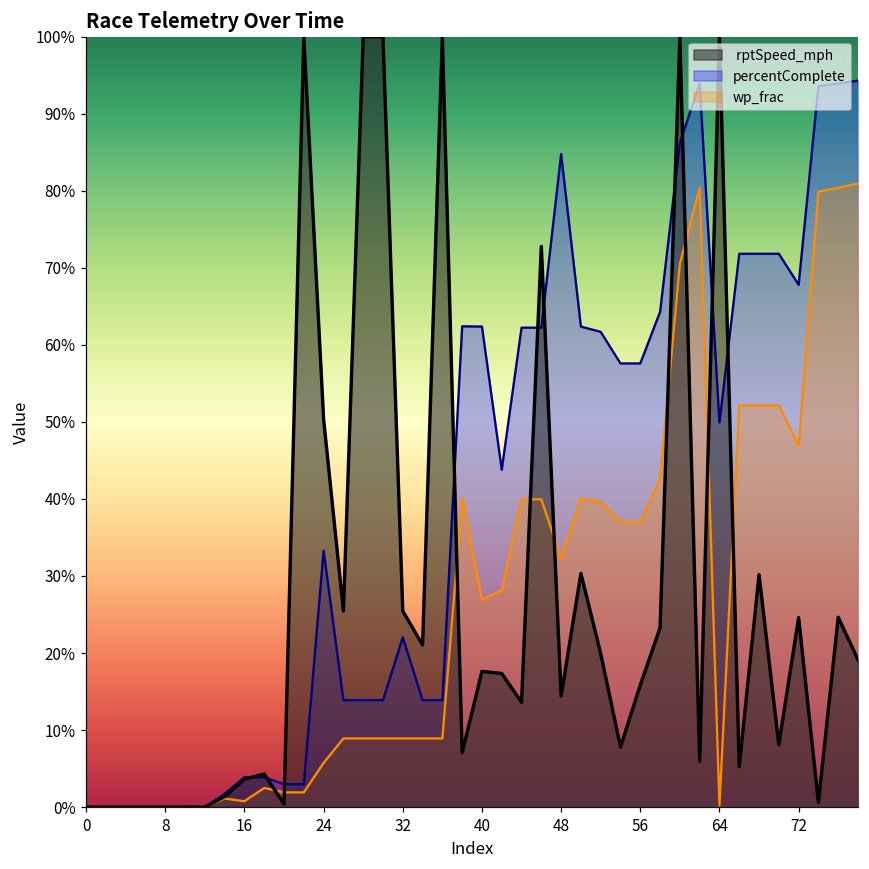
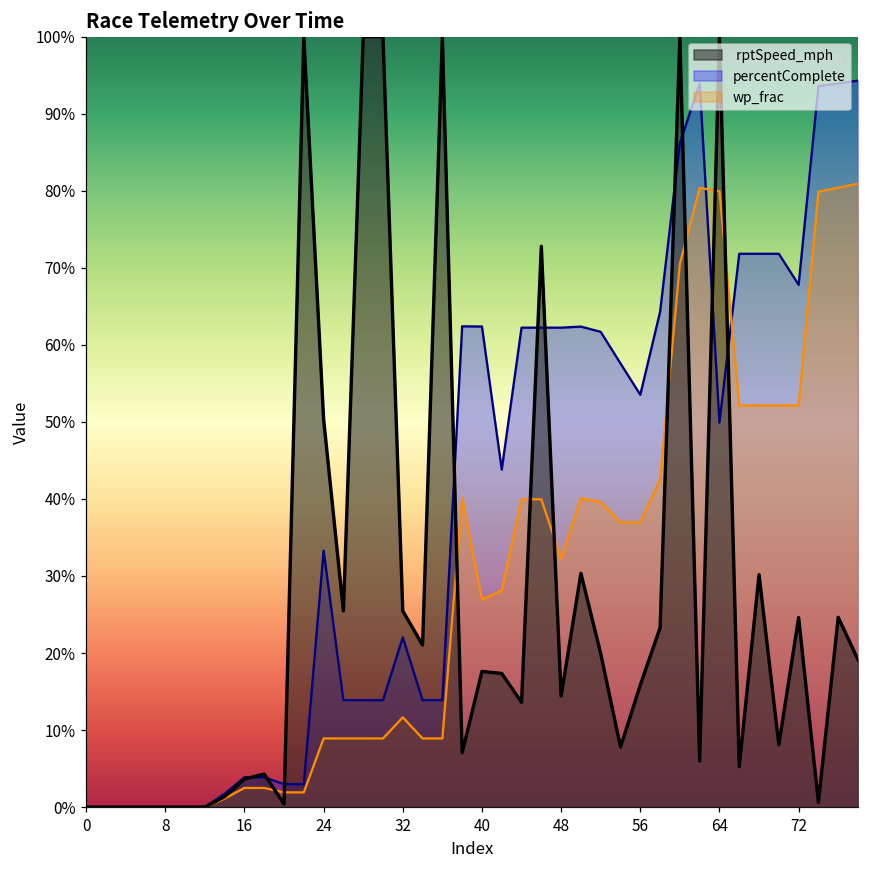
  {
    "rptSpeed_mph": {
      "24": "50%",
      "32": "25%",
      "40": "18%",
      "48": "14%",
      "56": "16%",
      "64": "100%",
      "72": "25%"
    },
    "percentComplete": {
      "24": "33%",
      "32": "22%",
      "40": "62%",
-     "48": "85%",
-     "56": "58%",
+     "48": "62%",
+     "56": "54%",
      "64": "50%",
      "72": "68%"
    },
    "wp_frac": {
-     "16": "1%",
-     "24": "6%",
-     "32": "9%",
+     "16": "2%",
+     "24": "9%",
+     "32": "12%",
      "40": "27%",
      "48": "32%",
      "56": "37%",
-     "64": "0%",
-     "72": "47%"
+     "64": "80%",
+     "72": "52%"
    }
  }
